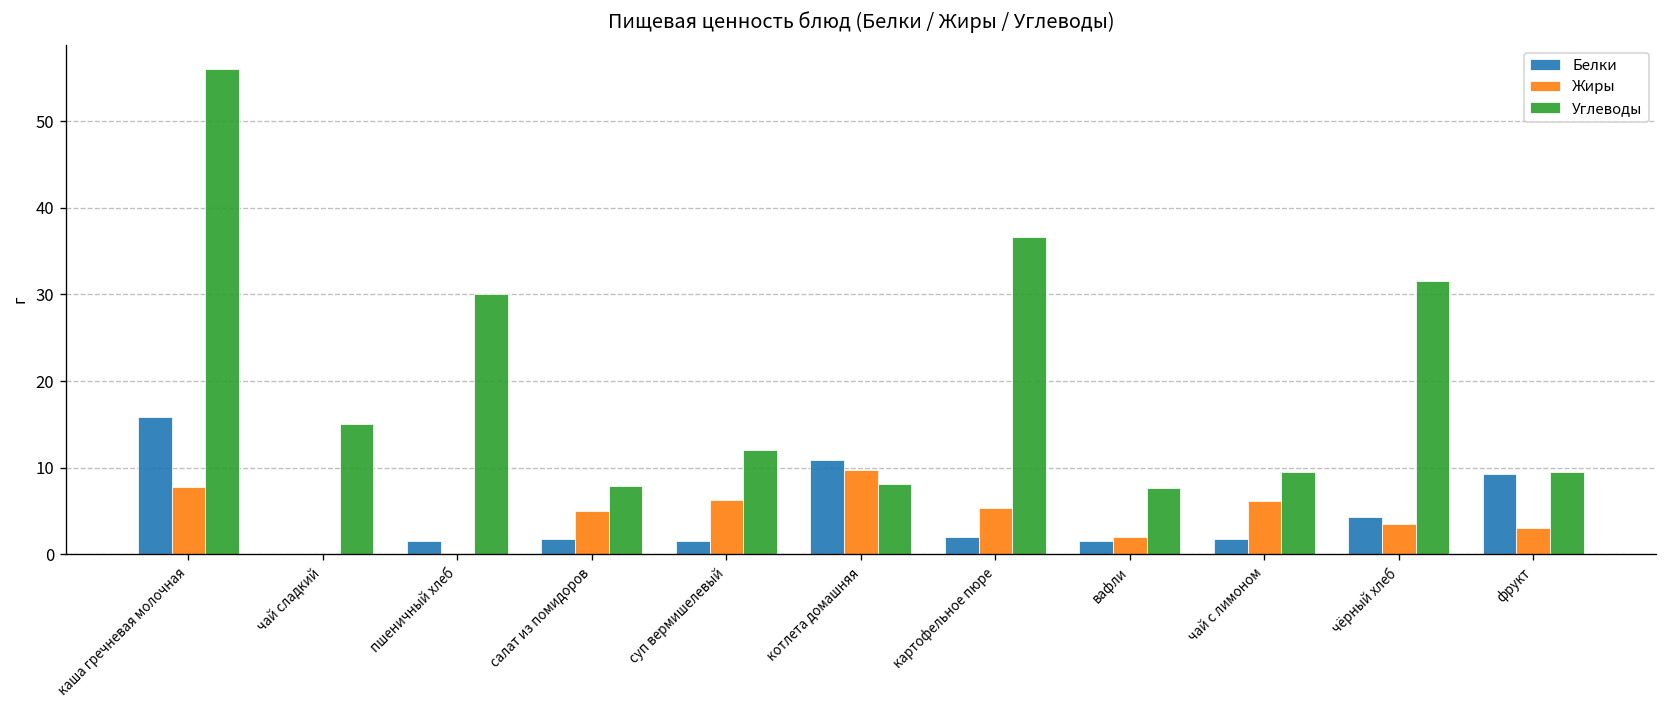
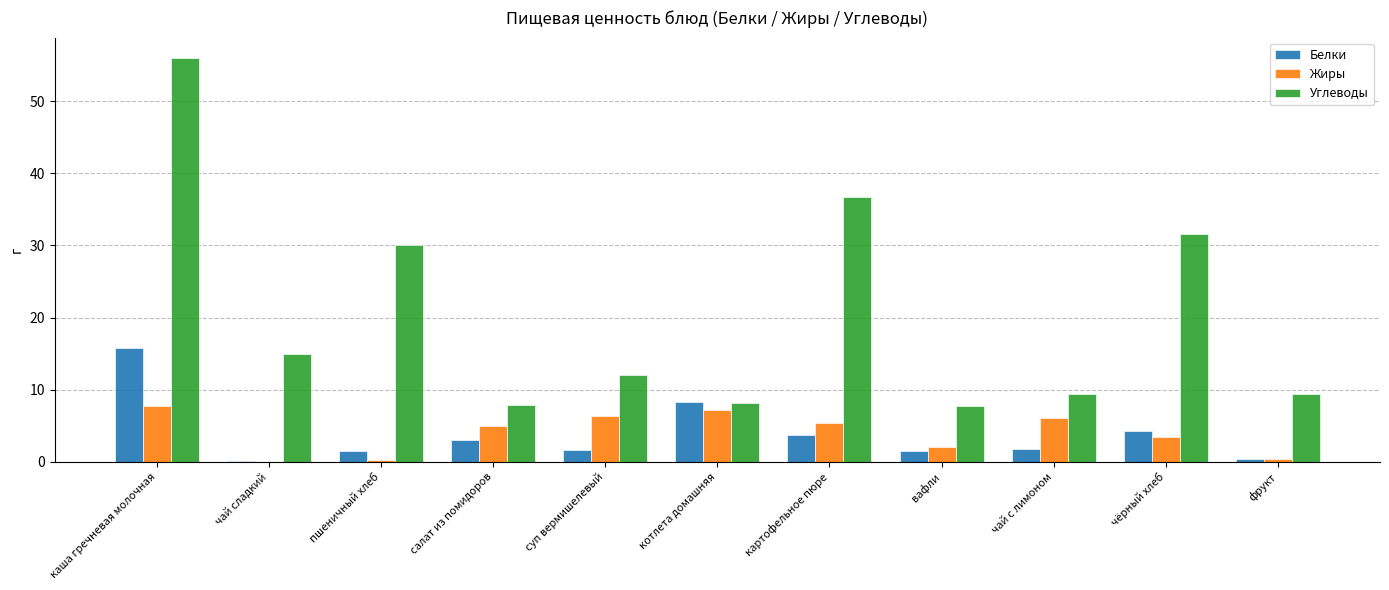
  {
    "Белки": {
      "каша гречневая молочная": 16,
      "пшеничный хлеб": 2,
-     "салат из помидоров": 2,
+     "салат из помидоров": 3,
      "суп вермишелевый": 2,
-     "котлета домашняя": 11,
-     "картофельное пюре": 2,
+     "котлета домашняя": 8,
+     "картофельное пюре": 4,
      "вафли": 2,
      "чай с лимоном": 2,
      "чёрный хлеб": 4,
-     "фрукт": 9
+     "фрукт": 0
    },
    "Жиры": {
      "каша гречневая молочная": 8,
      "салат из помидоров": 5,
      "суп вермишелевый": 6,
-     "котлета домашняя": 10,
+     "котлета домашняя": 7,
      "картофельное пюре": 5,
      "вафли": 2,
      "чай с лимоном": 6,
      "чёрный хлеб": 4,
-     "фрукт": 3
+     "фрукт": 0
    },
    "Углеводы": {
      "каша гречневая молочная": 56,
      "чай сладкий": 15,
      "пшеничный хлеб": 30,
      "салат из помидоров": 8,
      "суп вермишелевый": 12,
      "котлета домашняя": 8,
      "картофельное пюре": 37,
      "вафли": 8,
      "чай с лимоном": 9,
      "чёрный хлеб": 32,
      "фрукт": 9
    }
  }
